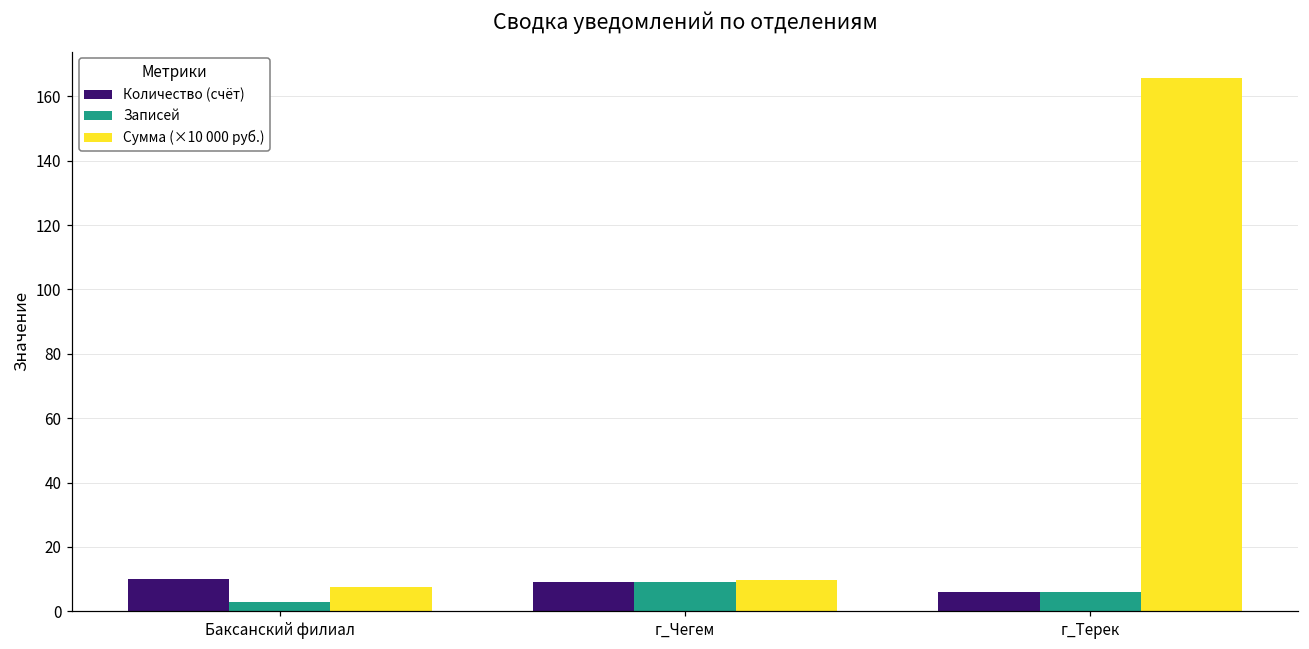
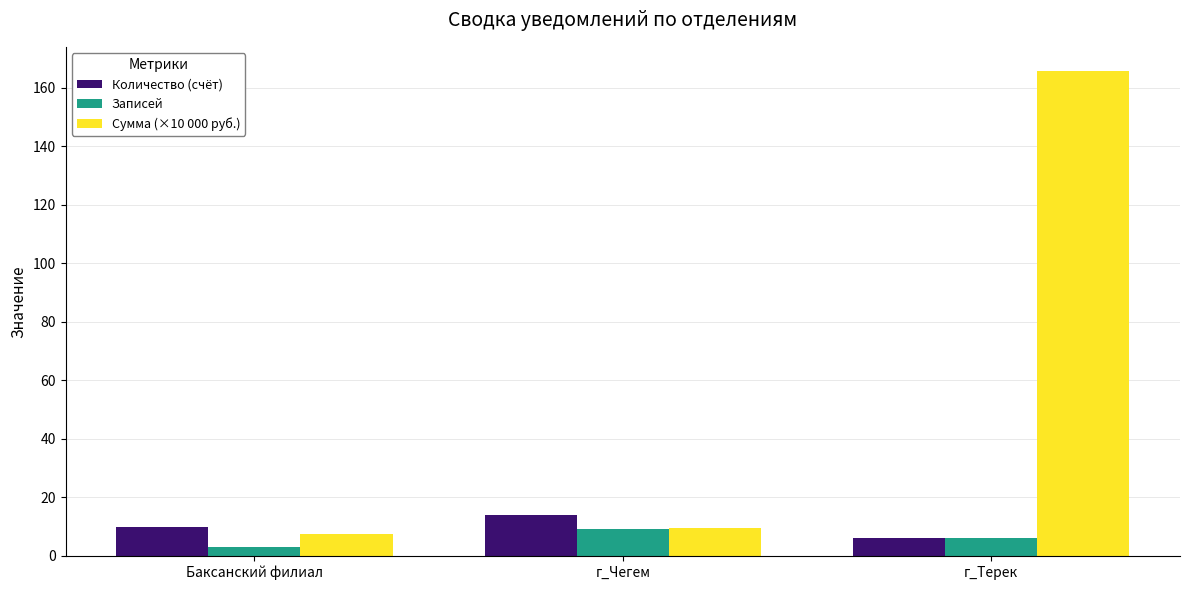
  {
    "Количество (счёт)": {
      "Баксанский филиал": 10,
-     "г_Чегем": 9,
+     "г_Чегем": 14,
      "г_Терек": 6
    },
    "Записей": {
      "Баксанский филиал": 3,
      "г_Чегем": 9,
      "г_Терек": 6
    },
    "Сумма (×10 000 руб.)": {
      "Баксанский филиал": 8,
      "г_Чегем": 10,
      "г_Терек": 166
    }
  }
